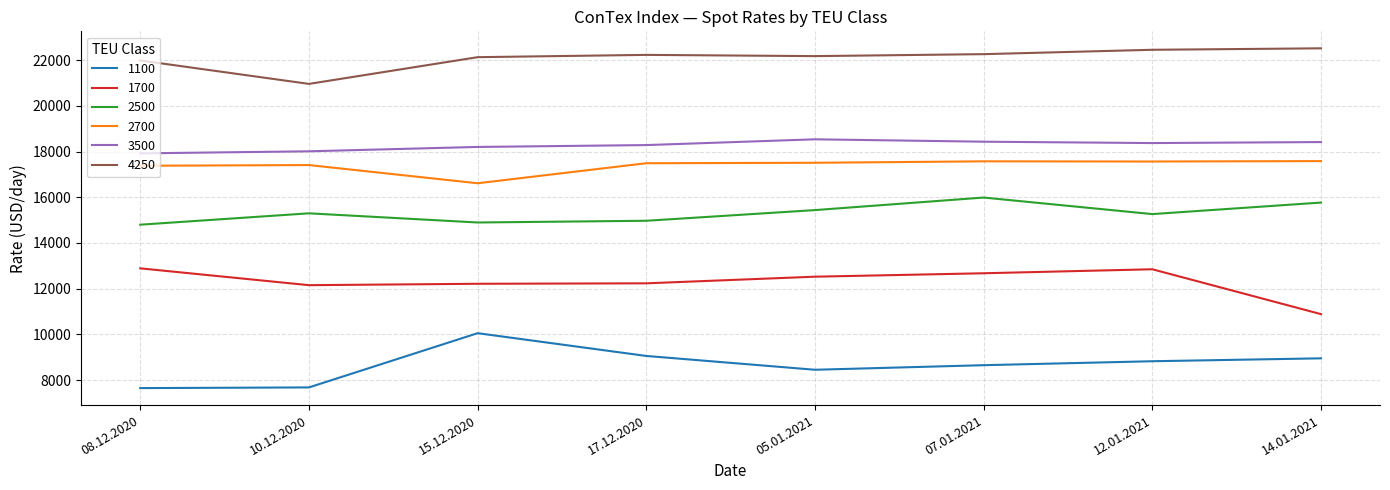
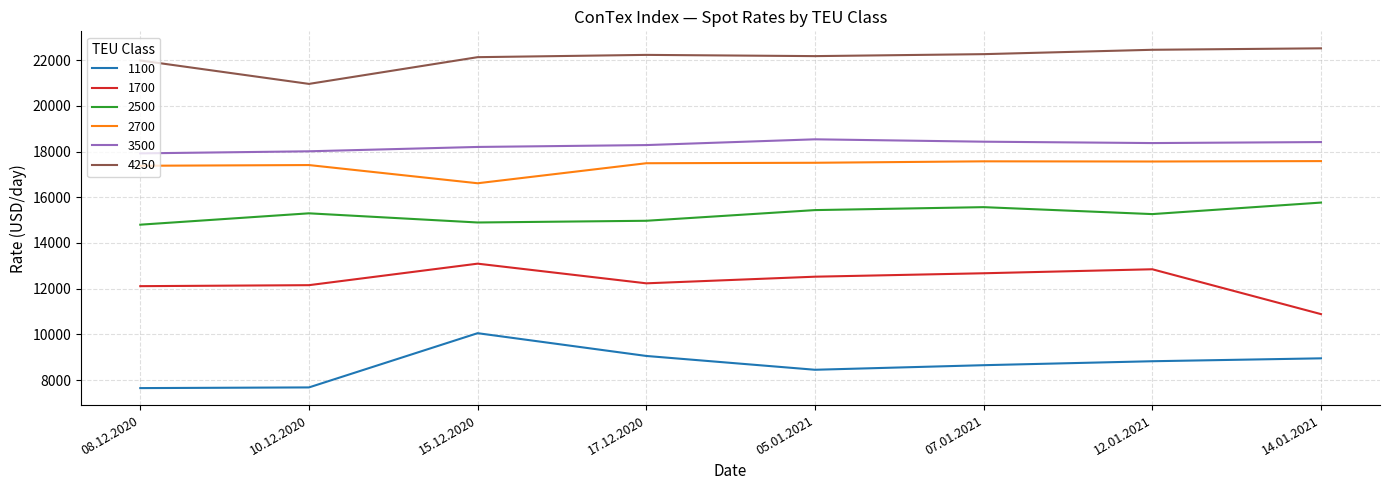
  {
    "1100": {
      "08.12.2020": 7700,
      "10.12.2020": 7700,
      "15.12.2020": 10100,
      "17.12.2020": 9100,
      "05.01.2021": 8500,
      "07.01.2021": 8700,
      "12.01.2021": 8800,
      "14.01.2021": 9000
    },
    "1700": {
-     "08.12.2020": 12900,
+     "08.12.2020": 12100,
      "10.12.2020": 12200,
-     "15.12.2020": 12200,
+     "15.12.2020": 13100,
      "17.12.2020": 12200,
      "05.01.2021": 12500,
      "07.01.2021": 12700,
      "12.01.2021": 12900,
      "14.01.2021": 10900
    },
    "2500": {
      "08.12.2020": 14800,
      "10.12.2020": 15300,
      "15.12.2020": 14900,
      "17.12.2020": 15000,
      "05.01.2021": 15400,
-     "07.01.2021": 16000,
+     "07.01.2021": 15600,
      "12.01.2021": 15300,
      "14.01.2021": 15800
    },
    "2700": {
      "10.12.2020": 17400,
      "15.12.2020": 16600,
      "17.12.2020": 17500,
      "05.01.2021": 17500,
      "07.01.2021": 17600,
      "12.01.2021": 17600,
      "14.01.2021": 17600
    },
    "3500": {
      "10.12.2020": 18000,
      "15.12.2020": 18200,
      "17.12.2020": 18300,
      "05.01.2021": 18500,
      "07.01.2021": 18400,
      "12.01.2021": 18400,
      "14.01.2021": 18400
    },
    "4250": {
      "10.12.2020": 21000,
      "15.12.2020": 22100,
      "17.12.2020": 22200,
      "05.01.2021": 22200,
      "07.01.2021": 22300,
      "12.01.2021": 22500,
      "14.01.2021": 22500
    }
  }
